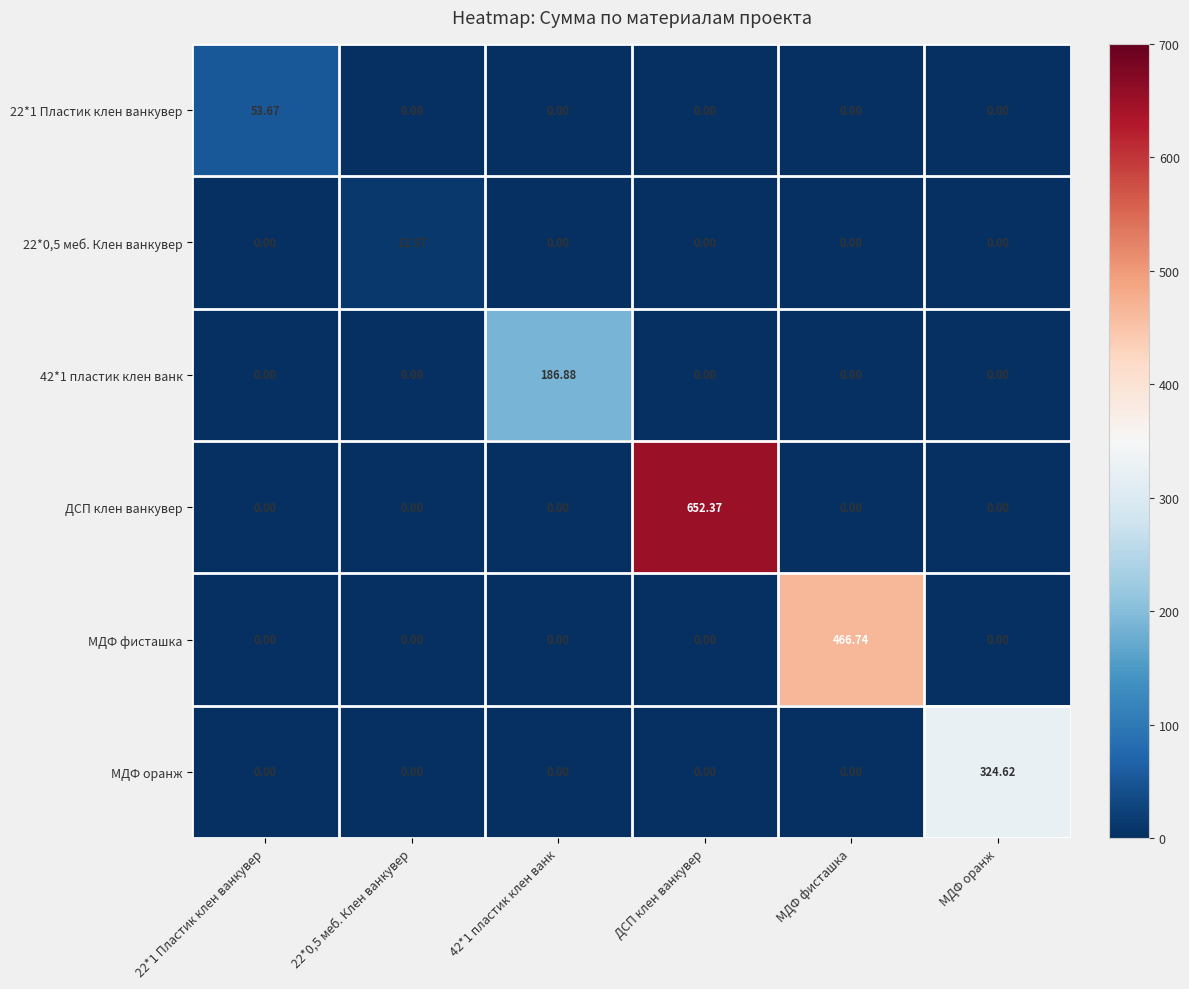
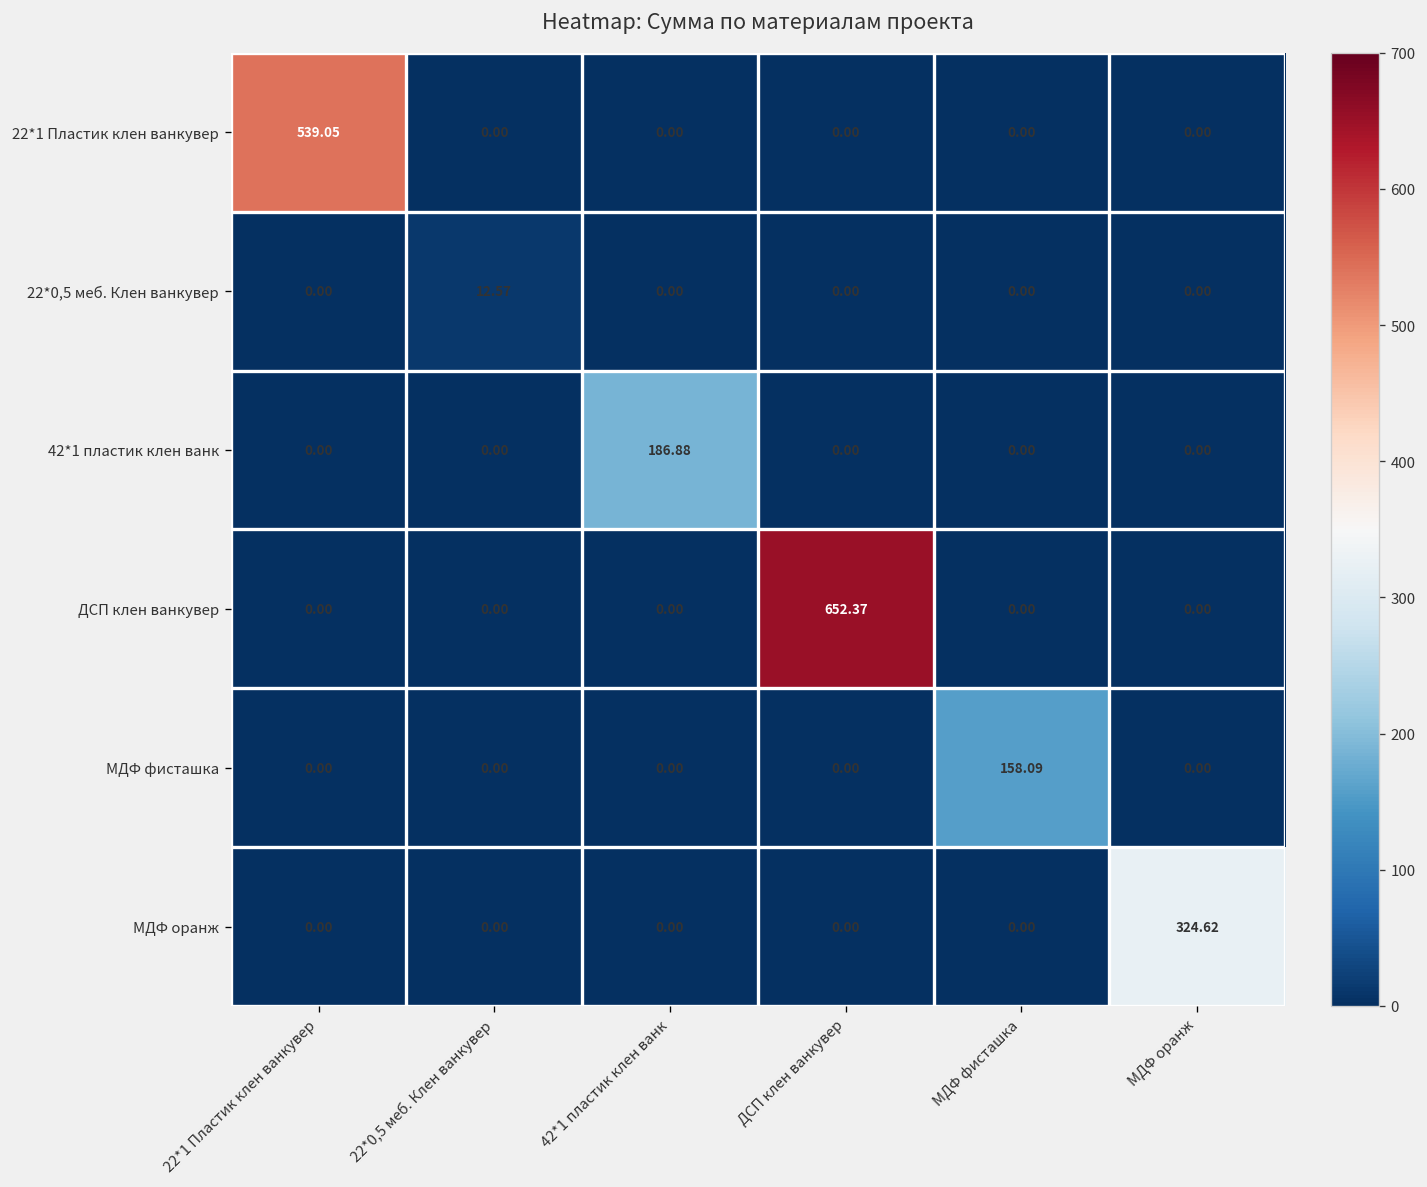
  {
    "22*1 Пластик клен ванкувер": {
-     "22*1 Пластик клен ванкувер": 53.67
+     "22*1 Пластик клен ванкувер": 539.05
    },
    "22*0,5 меб. Клен ванкувер": {
      "22*0,5 меб. Клен ванкувер": 12.57
    },
    "42*1 пластик клен ванк": {
      "42*1 пластик клен ванк": 186.88
    },
    "ДСП клен ванкувер": {
      "ДСП клен ванкувер": 652.37
    },
    "МДФ фисташка": {
-     "МДФ фисташка": 466.74
+     "МДФ фисташка": 158.09
    },
    "МДФ оранж": {
      "МДФ оранж": 324.62
    }
  }
